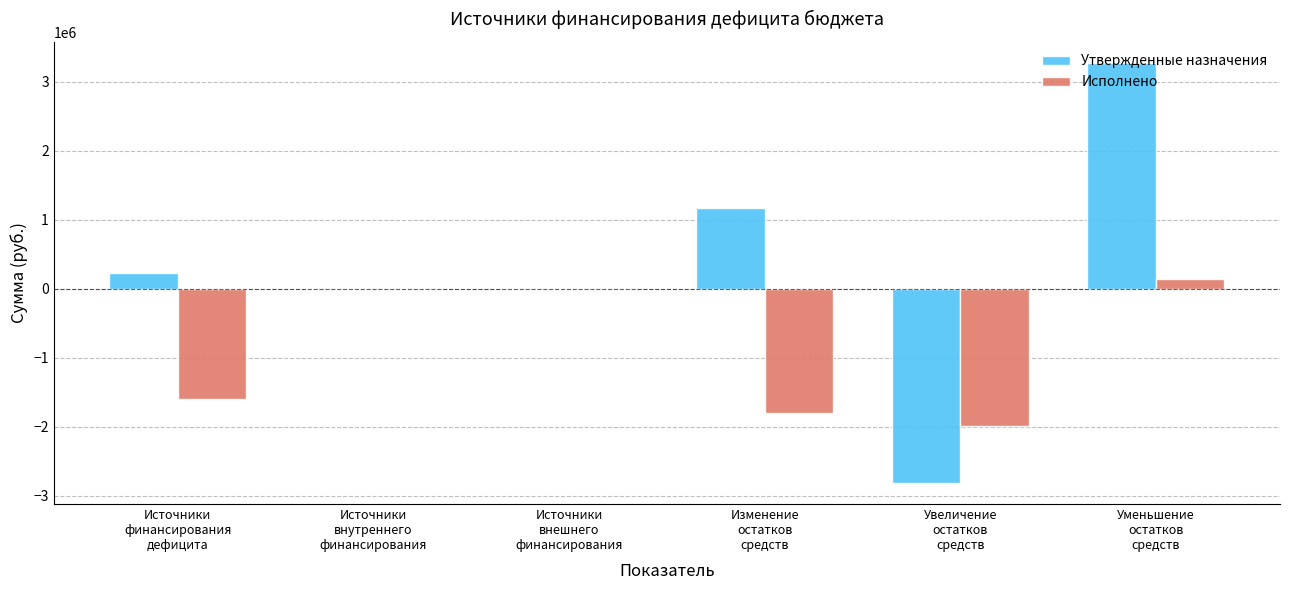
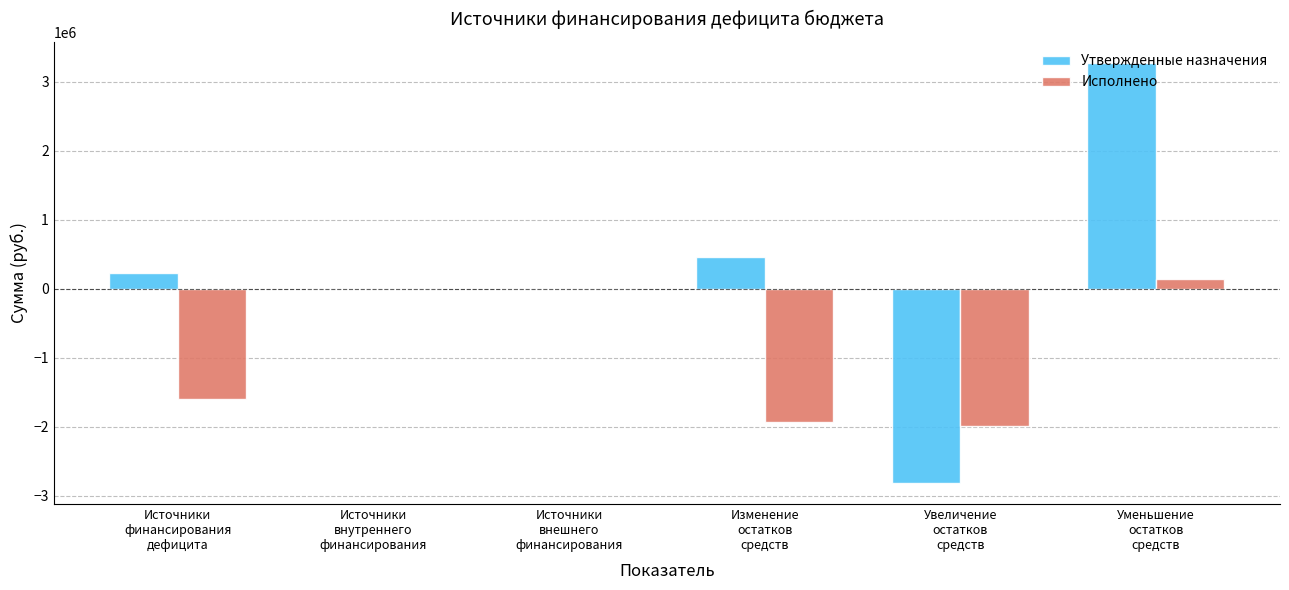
  {
    "Утвержденные назначения": {
      "Источники финансирования дефицита": 200000,
      "Источники внутреннего финансирования": 0,
      "Источники внешнего финансирования": 0,
-     "Изменение остатков средств": 1200000,
+     "Изменение остатков средств": 500000,
      "Увеличение остатков средств": -2800000,
      "Уменьшение остатков средств": 3300000
    },
    "Исполнено": {
      "Источники финансирования дефицита": -1600000,
      "Источники внутреннего финансирования": 0,
      "Источники внешнего финансирования": 0,
-     "Изменение остатков средств": -1800000,
+     "Изменение остатков средств": -1900000,
      "Увеличение остатков средств": -2000000,
      "Уменьшение остатков средств": 100000
    }
  }
